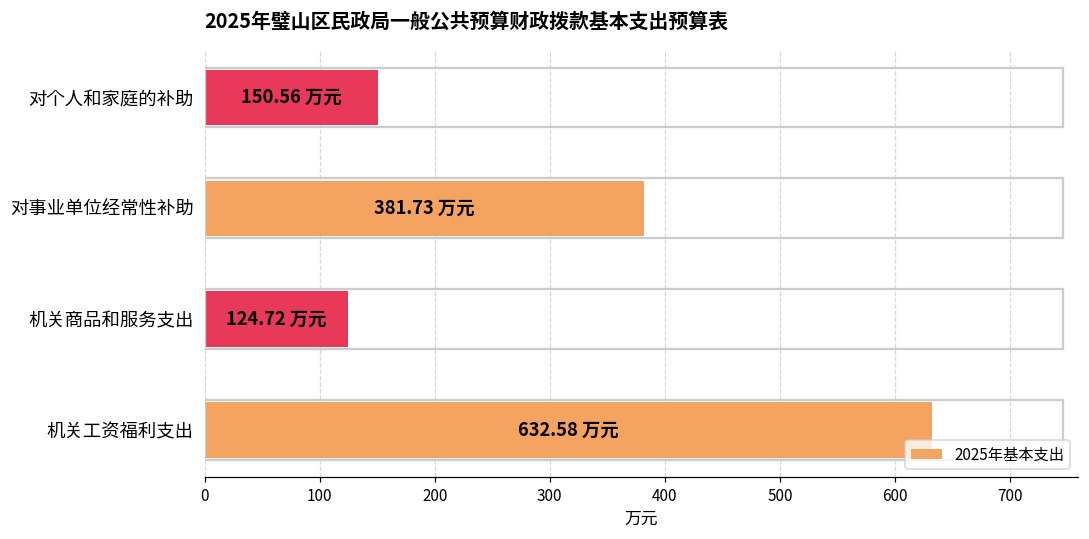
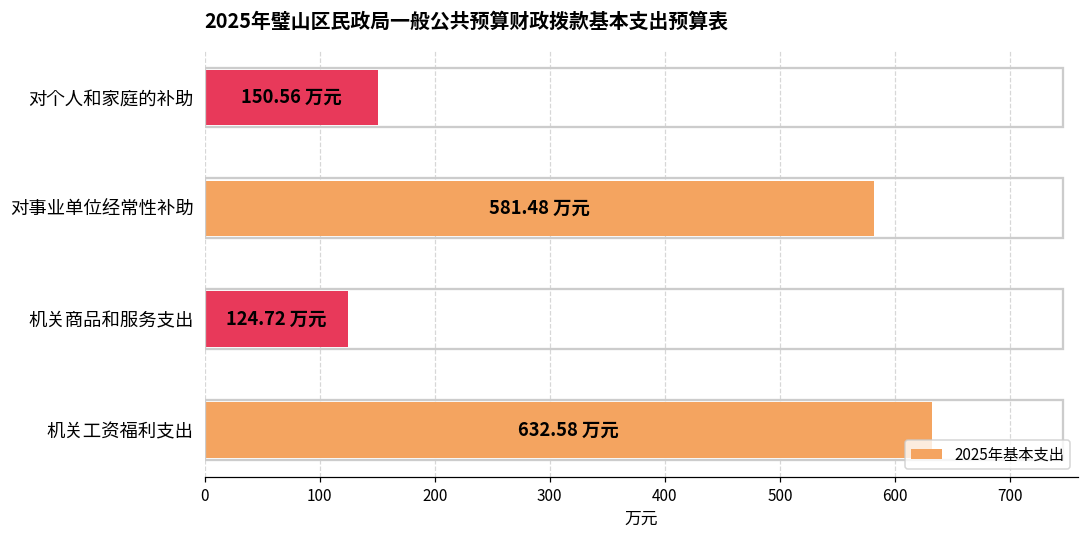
  {
    "对个人和家庭的补助": 150.56,
-   "对事业单位经常性补助": 381.73,
+   "对事业单位经常性补助": 581.48,
    "机关商品和服务支出": 124.72,
    "机关工资福利支出": 632.58
  }
